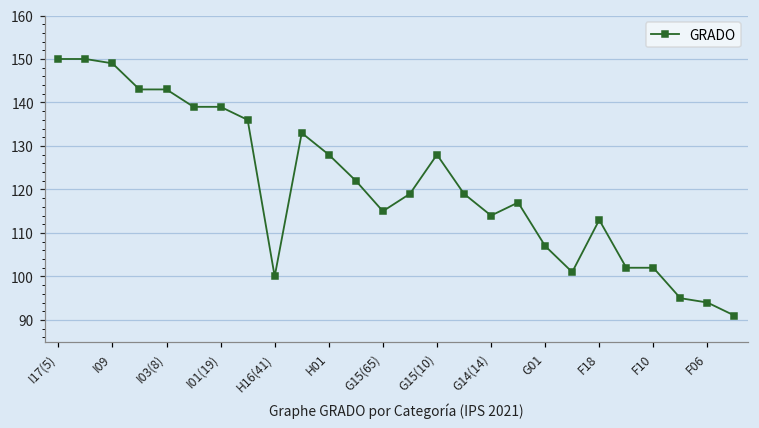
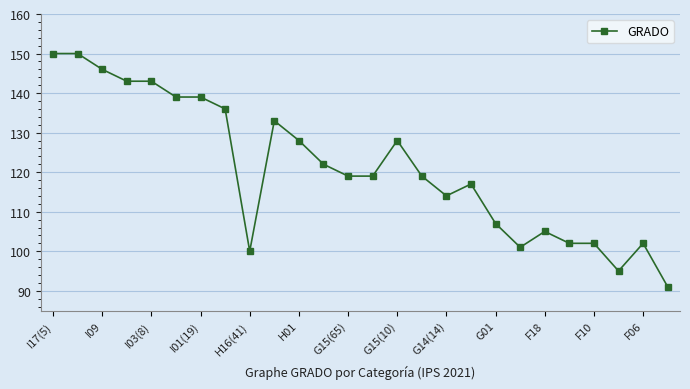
  {
    "I17(5)": 150,
-   "I09": 149,
+   "I09": 146,
    "I03(8)": 143,
    "I01(19)": 139,
    "H16(41)": 100,
    "H01": 128,
-   "G15(65)": 115,
+   "G15(65)": 119,
    "G15(10)": 128,
    "G14(14)": 114,
    "G01": 107,
-   "F18": 113,
+   "F18": 105,
    "F10": 102,
-   "F06": 94
+   "F06": 102
  }
